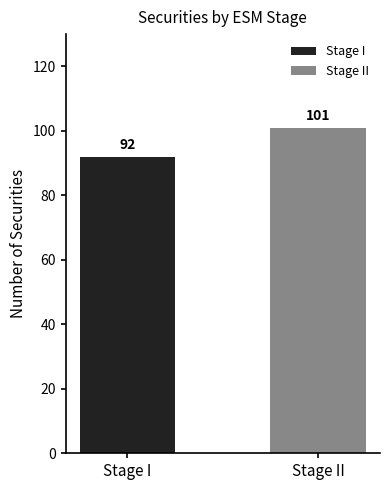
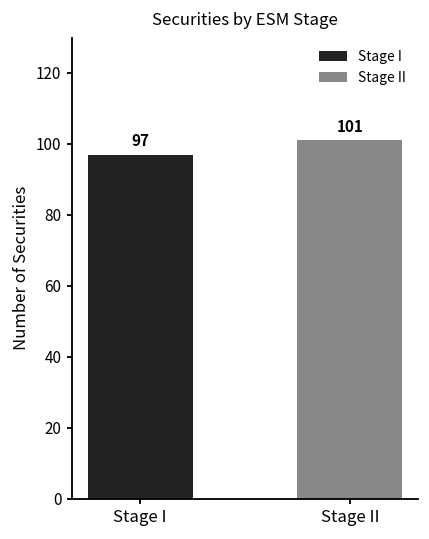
  {
-   "Stage I": 92,
+   "Stage I": 97,
    "Stage II": 101
  }
